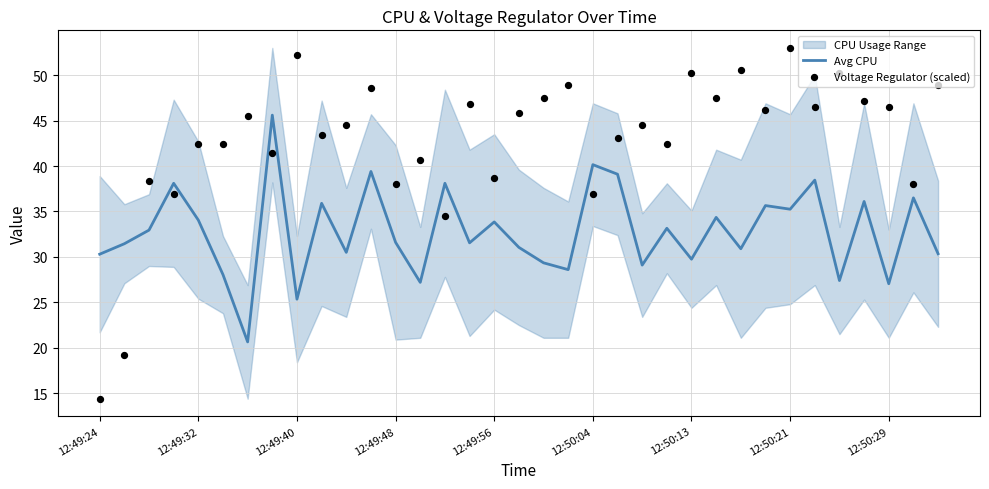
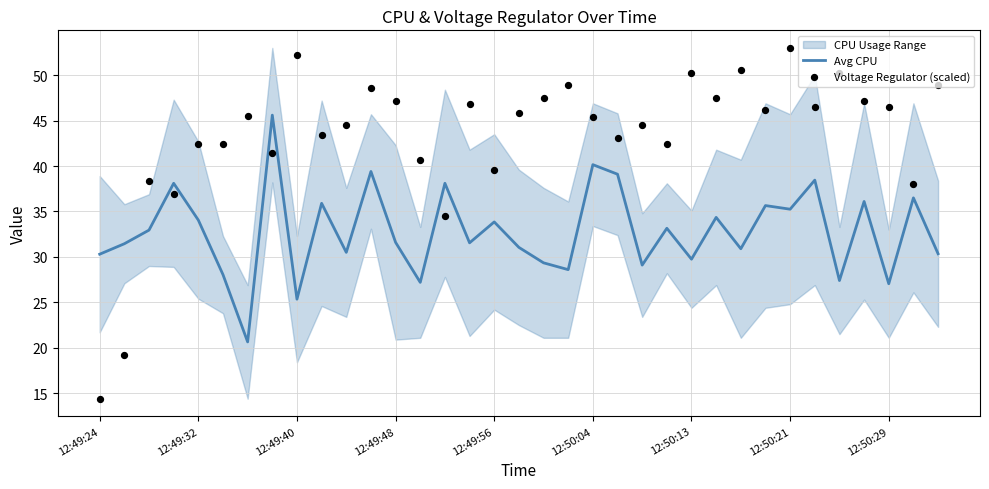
  {
    "Voltage Regulator (scaled)": {
-     "12:49:48": 38,
-     "12:49:56": 39,
-     "12:50:04": 37
+     "12:49:48": 47,
+     "12:49:56": 40,
+     "12:50:04": 45
    }
  }
